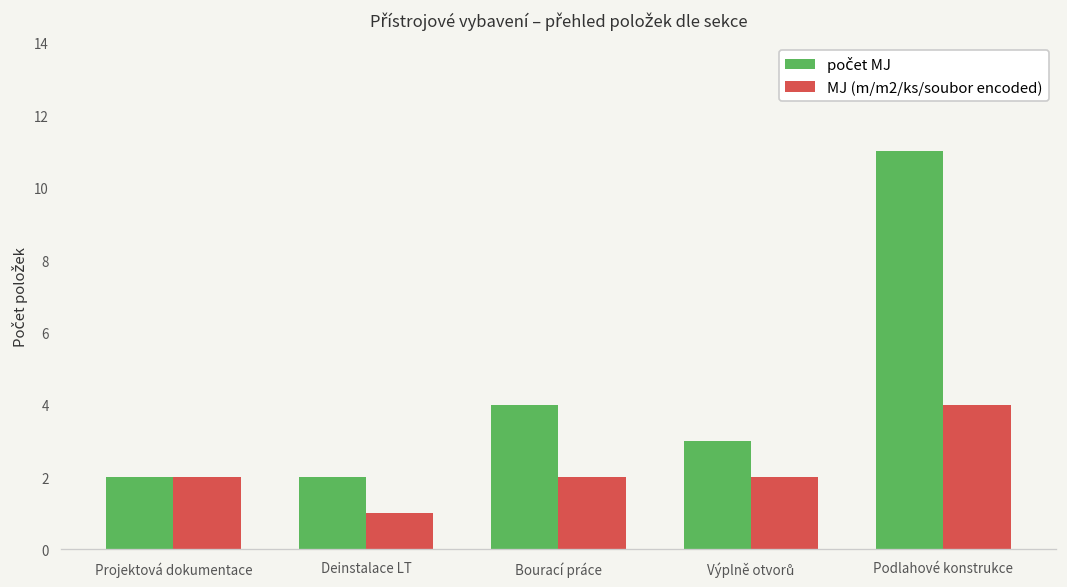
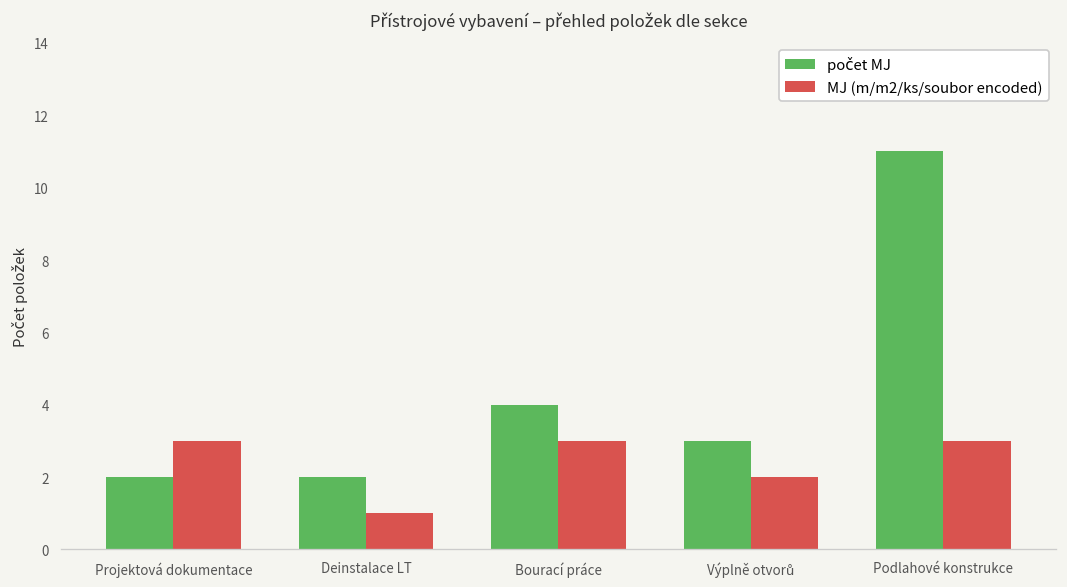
  {
    "počet MJ": {
      "Projektová dokumentace": 2,
      "Deinstalace LT": 2,
      "Bourací práce": 4,
      "Výplně otvorů": 3,
      "Podlahové konstrukce": 11
    },
    "MJ (m/m2/ks/soubor encoded)": {
-     "Projektová dokumentace": 2,
+     "Projektová dokumentace": 3,
      "Deinstalace LT": 1,
-     "Bourací práce": 2,
+     "Bourací práce": 3,
      "Výplně otvorů": 2,
-     "Podlahové konstrukce": 4
+     "Podlahové konstrukce": 3
    }
  }
